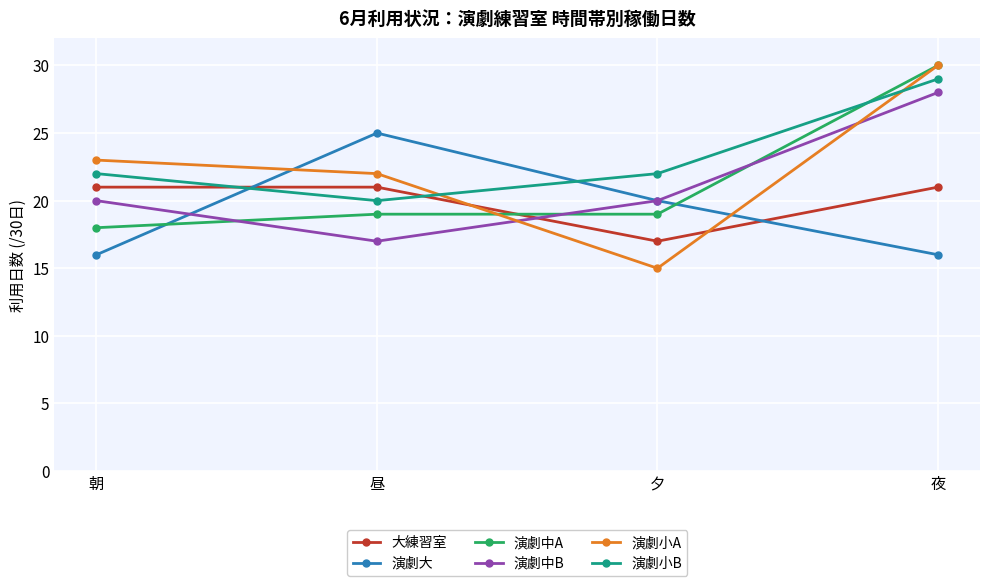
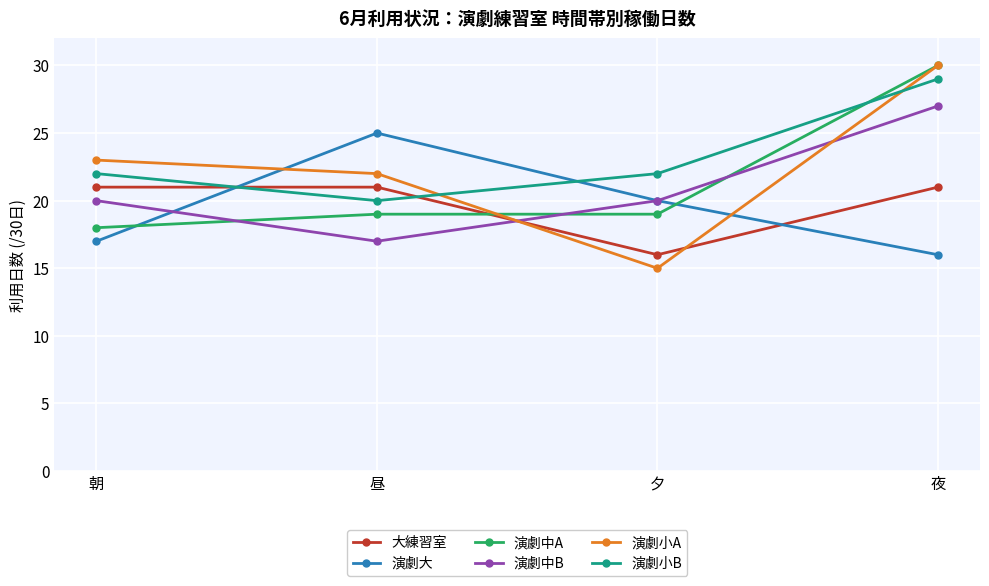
  {
    "大練習室": {
      "朝": 21,
      "昼": 21,
-     "夕": 17,
+     "夕": 16,
      "夜": 21
    },
    "演劇大": {
-     "朝": 16,
+     "朝": 17,
      "昼": 25,
      "夜": 16
    },
    "演劇中B": {
      "朝": 20,
      "昼": 17,
-     "夜": 28
+     "夜": 27
    },
    "演劇小A": {
      "朝": 23,
      "昼": 22,
      "夕": 15
    }
  }
